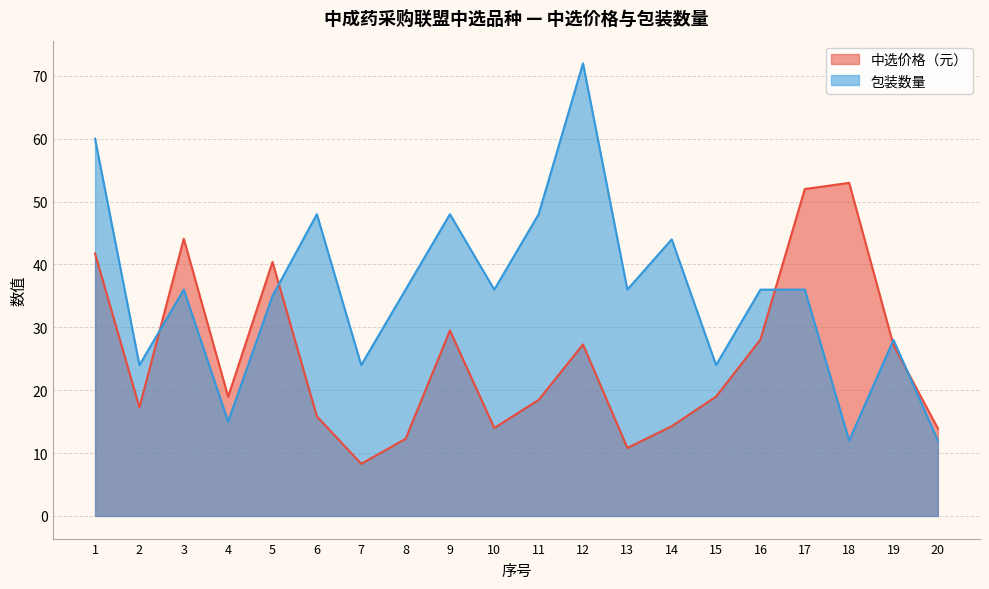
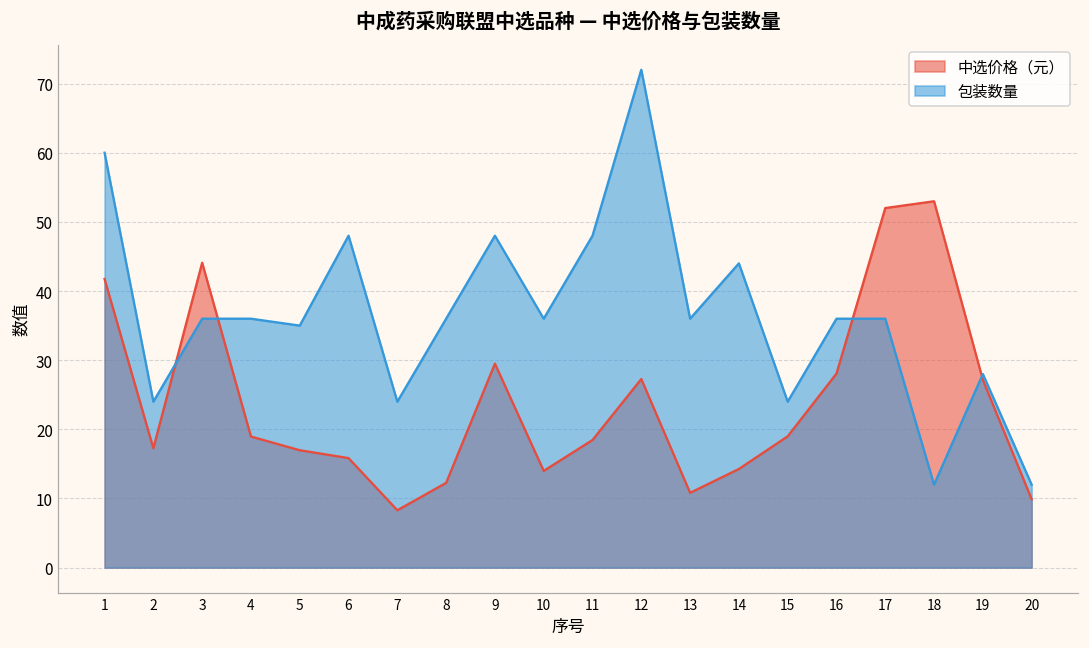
  {
    "中选价格（元）": {
      "1": 42,
      "2": 17,
      "3": 44,
      "4": 19,
-     "5": 40,
+     "5": 17,
      "6": 16,
      "7": 8,
      "8": 12,
      "9": 30,
      "10": 14,
      "11": 18,
      "12": 27,
      "13": 11,
      "14": 14,
      "15": 19,
      "16": 28,
      "17": 52,
      "18": 53,
      "19": 27,
-     "20": 14
+     "20": 10
    },
    "包装数量": {
      "1": 60,
      "2": 24,
      "3": 36,
-     "4": 15,
+     "4": 36,
      "5": 35,
      "6": 48,
      "7": 24,
      "8": 36,
      "9": 48,
      "10": 36,
      "11": 48,
      "12": 72,
      "13": 36,
      "14": 44,
      "15": 24,
      "16": 36,
      "17": 36,
      "18": 12,
      "19": 28,
      "20": 12
    }
  }
